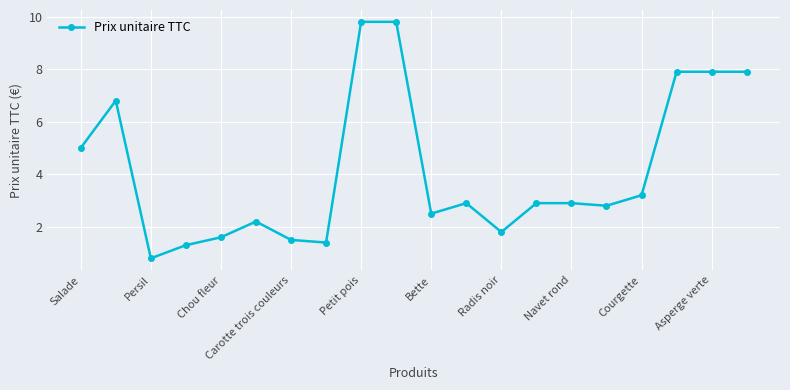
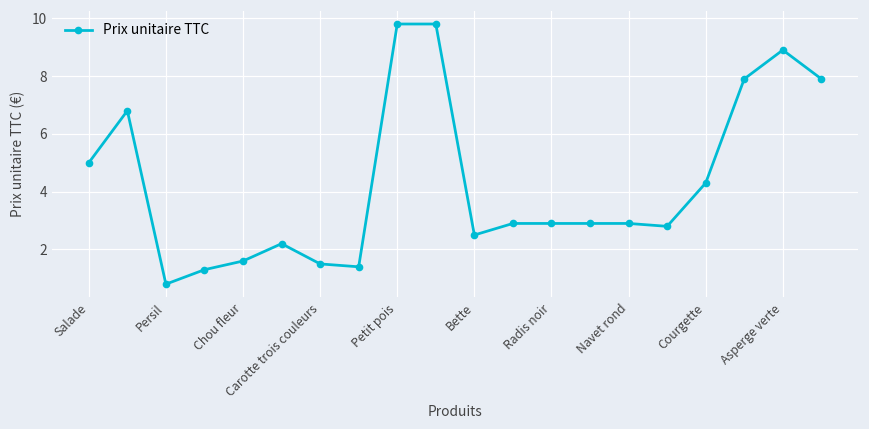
  {
    "Salade": 5.0,
    "Persil": 0.8,
    "Chou fleur": 1.6,
    "Carotte trois couleurs": 1.5,
    "Petit pois": 9.8,
    "Bette": 2.5,
-   "Radis noir": 1.8,
+   "Radis noir": 2.9,
    "Navet rond": 2.9,
-   "Courgette": 3.2,
-   "Asperge verte": 7.9
+   "Courgette": 4.3,
+   "Asperge verte": 8.9
  }
